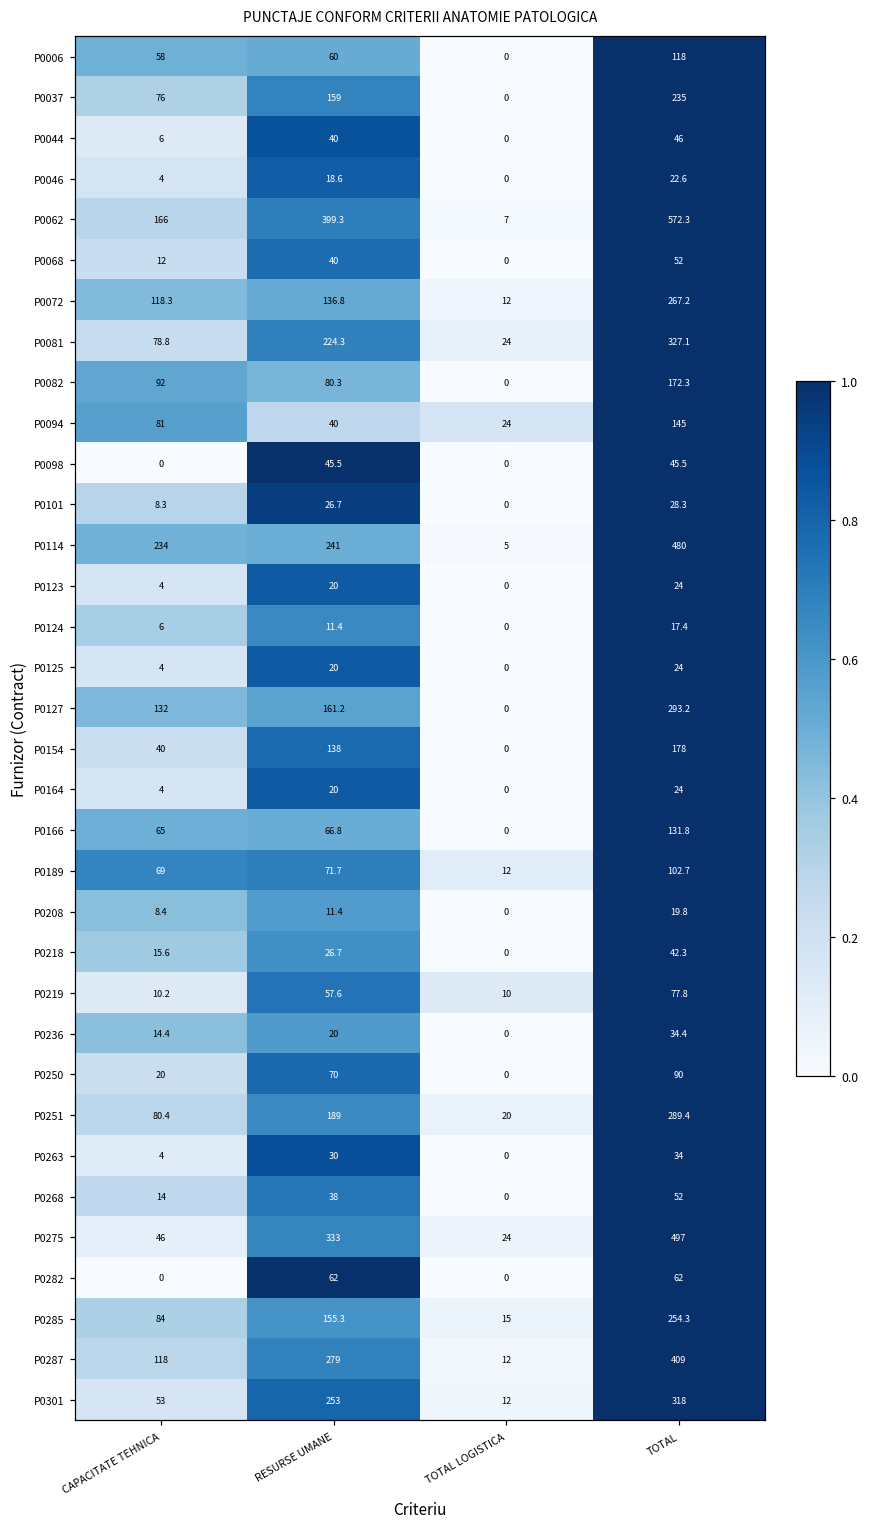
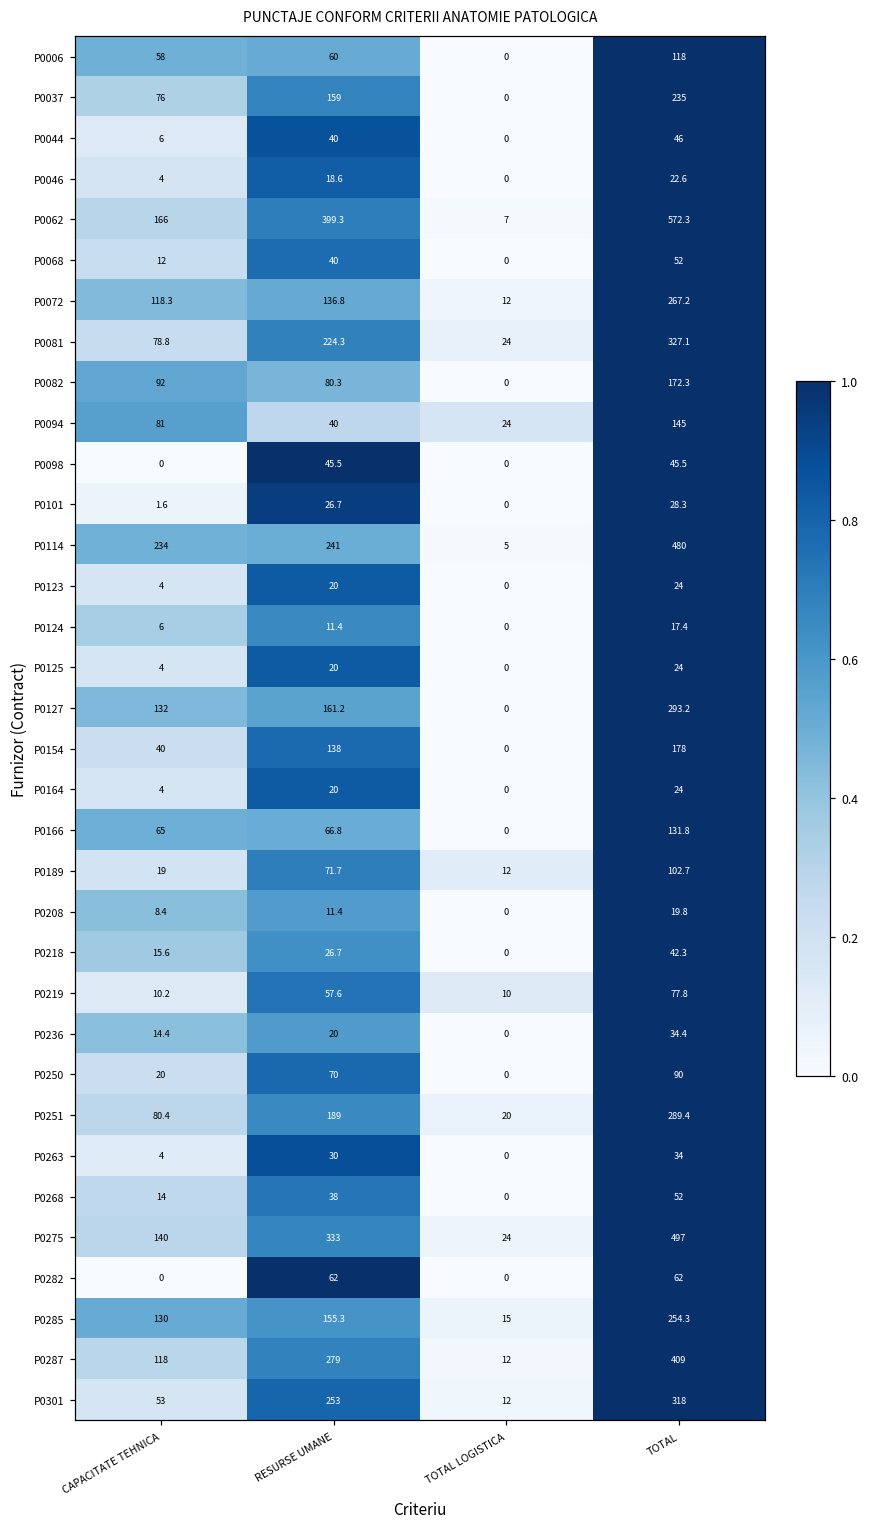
  {
    "P0006": {
      "CAPACITATE TEHNICA": 58,
      "RESURSE UMANE": 60,
      "TOTAL LOGISTICA": 0,
      "TOTAL": 118
    },
    "P0037": {
      "CAPACITATE TEHNICA": 76,
      "RESURSE UMANE": 159,
      "TOTAL LOGISTICA": 0,
      "TOTAL": 235
    },
    "P0044": {
      "CAPACITATE TEHNICA": 6,
      "RESURSE UMANE": 40,
      "TOTAL LOGISTICA": 0,
      "TOTAL": 46
    },
    "P0046": {
      "CAPACITATE TEHNICA": 4,
      "RESURSE UMANE": 18.6,
      "TOTAL LOGISTICA": 0,
      "TOTAL": 22.6
    },
    "P0062": {
      "CAPACITATE TEHNICA": 166,
      "RESURSE UMANE": 399.3,
      "TOTAL LOGISTICA": 7,
      "TOTAL": 572.3
    },
    "P0068": {
      "CAPACITATE TEHNICA": 12,
      "RESURSE UMANE": 40,
      "TOTAL LOGISTICA": 0,
      "TOTAL": 52
    },
    "P0072": {
      "CAPACITATE TEHNICA": 118.3,
      "RESURSE UMANE": 136.8,
      "TOTAL LOGISTICA": 12,
      "TOTAL": 267.2
    },
    "P0081": {
      "CAPACITATE TEHNICA": 78.8,
      "RESURSE UMANE": 224.3,
      "TOTAL LOGISTICA": 24,
      "TOTAL": 327.1
    },
    "P0082": {
      "CAPACITATE TEHNICA": 92,
      "RESURSE UMANE": 80.3,
      "TOTAL LOGISTICA": 0,
      "TOTAL": 172.3
    },
    "P0094": {
      "CAPACITATE TEHNICA": 81,
      "RESURSE UMANE": 40,
      "TOTAL LOGISTICA": 24,
      "TOTAL": 145
    },
    "P0098": {
      "CAPACITATE TEHNICA": 0,
      "RESURSE UMANE": 45.5,
      "TOTAL LOGISTICA": 0,
      "TOTAL": 45.5
    },
    "P0101": {
-     "CAPACITATE TEHNICA": 8.3,
+     "CAPACITATE TEHNICA": 1.6,
      "RESURSE UMANE": 26.7,
      "TOTAL LOGISTICA": 0,
      "TOTAL": 28.3
    },
    "P0114": {
      "CAPACITATE TEHNICA": 234,
      "RESURSE UMANE": 241,
      "TOTAL LOGISTICA": 5,
      "TOTAL": 480
    },
    "P0123": {
      "CAPACITATE TEHNICA": 4,
      "RESURSE UMANE": 20,
      "TOTAL LOGISTICA": 0,
      "TOTAL": 24
    },
    "P0124": {
      "CAPACITATE TEHNICA": 6,
      "RESURSE UMANE": 11.4,
      "TOTAL LOGISTICA": 0,
      "TOTAL": 17.4
    },
    "P0125": {
      "CAPACITATE TEHNICA": 4,
      "RESURSE UMANE": 20,
      "TOTAL LOGISTICA": 0,
      "TOTAL": 24
    },
    "P0127": {
      "CAPACITATE TEHNICA": 132,
      "RESURSE UMANE": 161.2,
      "TOTAL LOGISTICA": 0,
      "TOTAL": 293.2
    },
    "P0154": {
      "CAPACITATE TEHNICA": 40,
      "RESURSE UMANE": 138,
      "TOTAL LOGISTICA": 0,
      "TOTAL": 178
    },
    "P0164": {
      "CAPACITATE TEHNICA": 4,
      "RESURSE UMANE": 20,
      "TOTAL LOGISTICA": 0,
      "TOTAL": 24
    },
    "P0166": {
      "CAPACITATE TEHNICA": 65,
      "RESURSE UMANE": 66.8,
      "TOTAL LOGISTICA": 0,
      "TOTAL": 131.8
    },
    "P0189": {
-     "CAPACITATE TEHNICA": 69,
+     "CAPACITATE TEHNICA": 19,
      "RESURSE UMANE": 71.7,
      "TOTAL LOGISTICA": 12,
      "TOTAL": 102.7
    },
    "P0208": {
      "CAPACITATE TEHNICA": 8.4,
      "RESURSE UMANE": 11.4,
      "TOTAL LOGISTICA": 0,
      "TOTAL": 19.8
    },
    "P0218": {
      "CAPACITATE TEHNICA": 15.6,
      "RESURSE UMANE": 26.7,
      "TOTAL LOGISTICA": 0,
      "TOTAL": 42.3
    },
    "P0219": {
      "CAPACITATE TEHNICA": 10.2,
      "RESURSE UMANE": 57.6,
      "TOTAL LOGISTICA": 10,
      "TOTAL": 77.8
    },
    "P0236": {
      "CAPACITATE TEHNICA": 14.4,
      "RESURSE UMANE": 20,
      "TOTAL LOGISTICA": 0,
      "TOTAL": 34.4
    },
    "P0250": {
      "CAPACITATE TEHNICA": 20,
      "RESURSE UMANE": 70,
      "TOTAL LOGISTICA": 0,
      "TOTAL": 90
    },
    "P0251": {
      "CAPACITATE TEHNICA": 80.4,
      "RESURSE UMANE": 189,
      "TOTAL LOGISTICA": 20,
      "TOTAL": 289.4
    },
    "P0263": {
      "CAPACITATE TEHNICA": 4,
      "RESURSE UMANE": 30,
      "TOTAL LOGISTICA": 0,
      "TOTAL": 34
    },
    "P0268": {
      "CAPACITATE TEHNICA": 14,
      "RESURSE UMANE": 38,
      "TOTAL LOGISTICA": 0,
      "TOTAL": 52
    },
    "P0275": {
-     "CAPACITATE TEHNICA": 46,
+     "CAPACITATE TEHNICA": 140,
      "RESURSE UMANE": 333,
      "TOTAL LOGISTICA": 24,
      "TOTAL": 497
    },
    "P0282": {
      "CAPACITATE TEHNICA": 0,
      "RESURSE UMANE": 62,
      "TOTAL LOGISTICA": 0,
      "TOTAL": 62
    },
    "P0285": {
-     "CAPACITATE TEHNICA": 84,
+     "CAPACITATE TEHNICA": 130,
      "RESURSE UMANE": 155.3,
      "TOTAL LOGISTICA": 15,
      "TOTAL": 254.3
    },
    "P0287": {
      "CAPACITATE TEHNICA": 118,
      "RESURSE UMANE": 279,
      "TOTAL LOGISTICA": 12,
      "TOTAL": 409
    },
    "P0301": {
      "CAPACITATE TEHNICA": 53,
      "RESURSE UMANE": 253,
      "TOTAL LOGISTICA": 12,
      "TOTAL": 318
    }
  }
